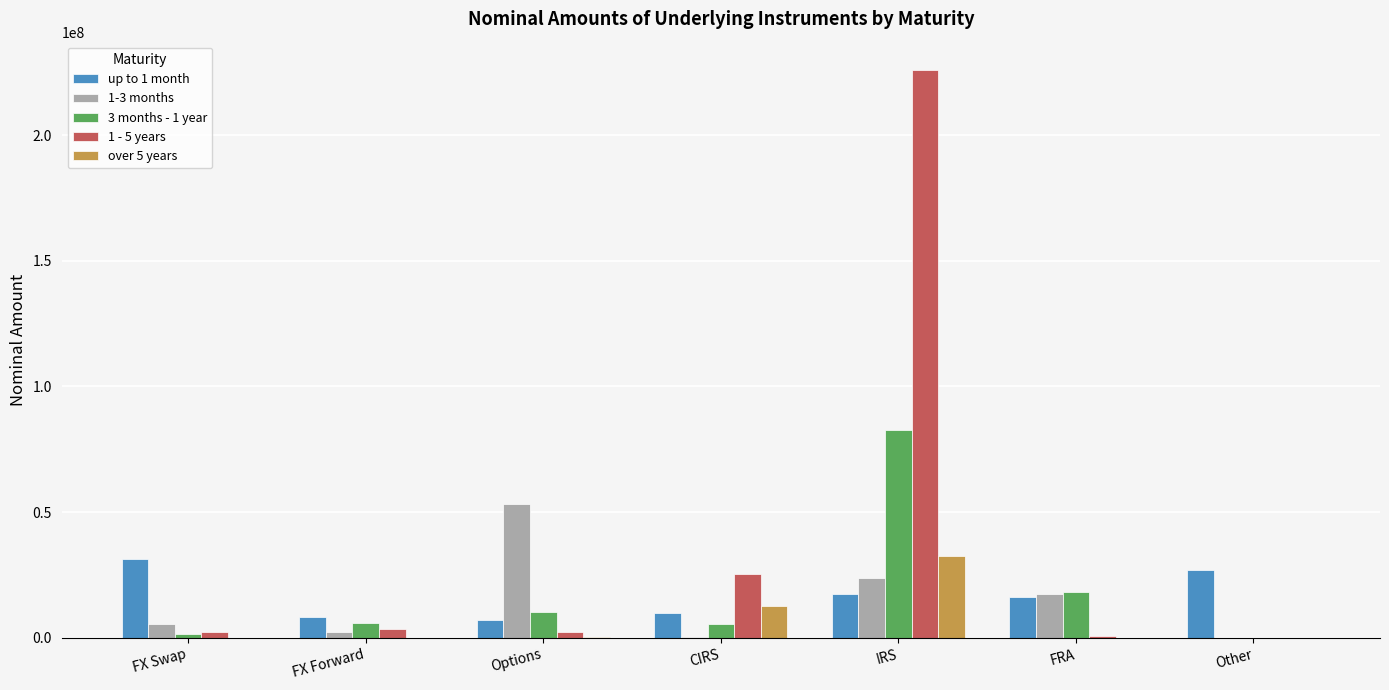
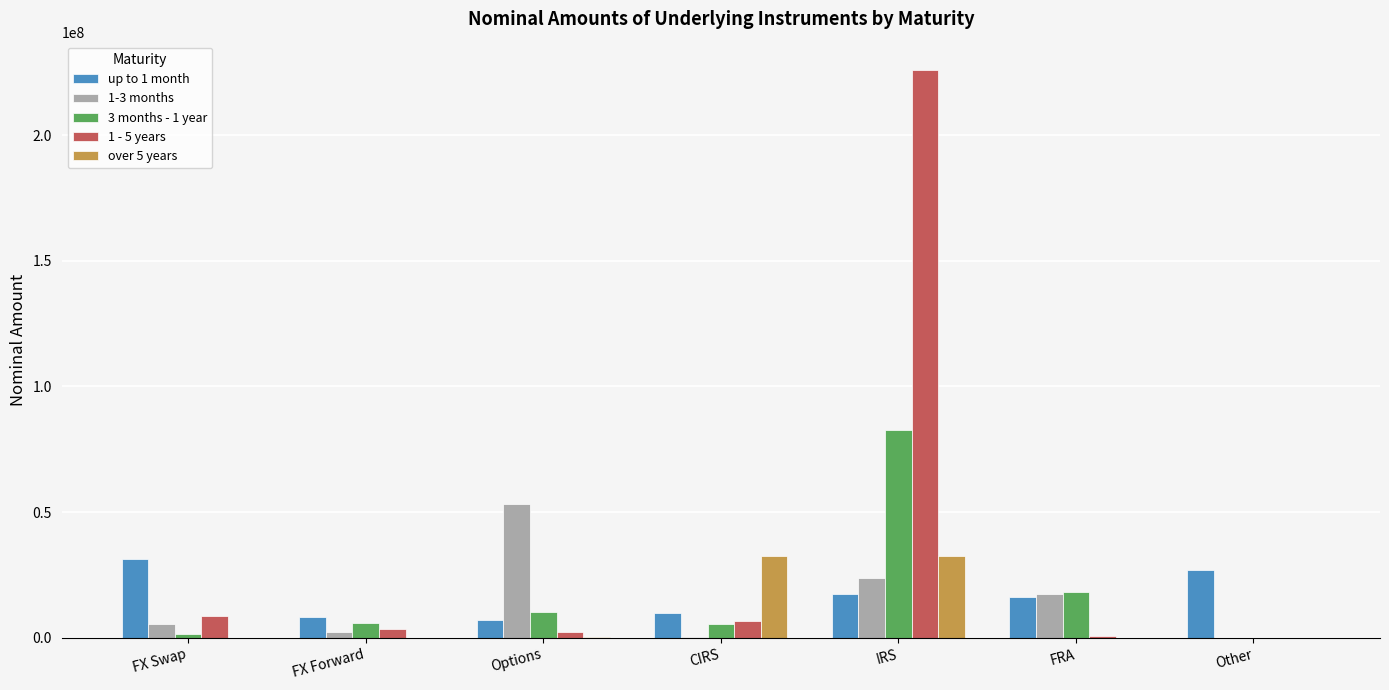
  {
    "up to 1 month": {
      "FX Swap": 31000000,
      "FX Forward": 8000000,
      "Options": 7000000,
      "CIRS": 10000000,
      "IRS": 17000000,
      "FRA": 16000000,
      "Other": 27000000
    },
    "1-3 months": {
      "FX Swap": 6000000,
      "FX Forward": 2000000,
      "Options": 53000000,
      "IRS": 24000000,
      "FRA": 18000000
    },
    "3 months - 1 year": {
      "FX Swap": 2000000,
      "FX Forward": 6000000,
      "Options": 10000000,
      "CIRS": 6000000,
      "IRS": 83000000,
      "FRA": 18000000
    },
    "1 - 5 years": {
-     "FX Swap": 2000000,
+     "FX Swap": 9000000,
      "FX Forward": 3000000,
      "Options": 2000000,
-     "CIRS": 25000000,
+     "CIRS": 7000000,
      "IRS": 226000000
    },
    "over 5 years": {
      "FX Swap": 0,
      "FX Forward": 0,
-     "CIRS": 13000000,
+     "CIRS": 33000000,
      "IRS": 32000000,
      "FRA": 0,
      "Other": 0
    }
  }
